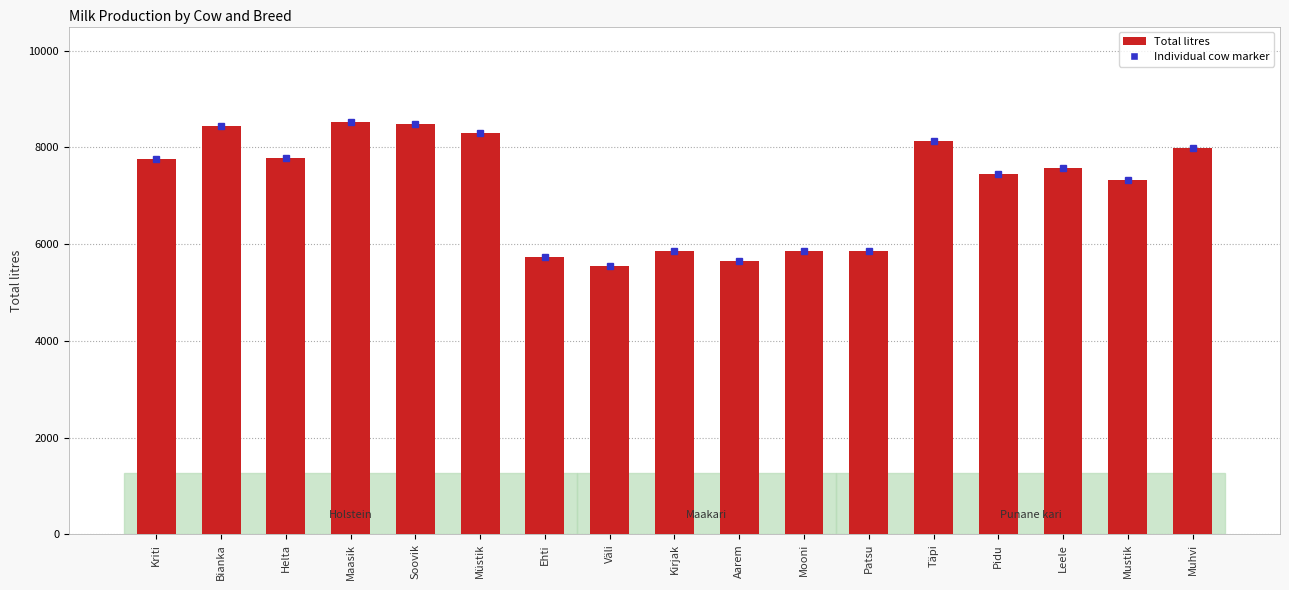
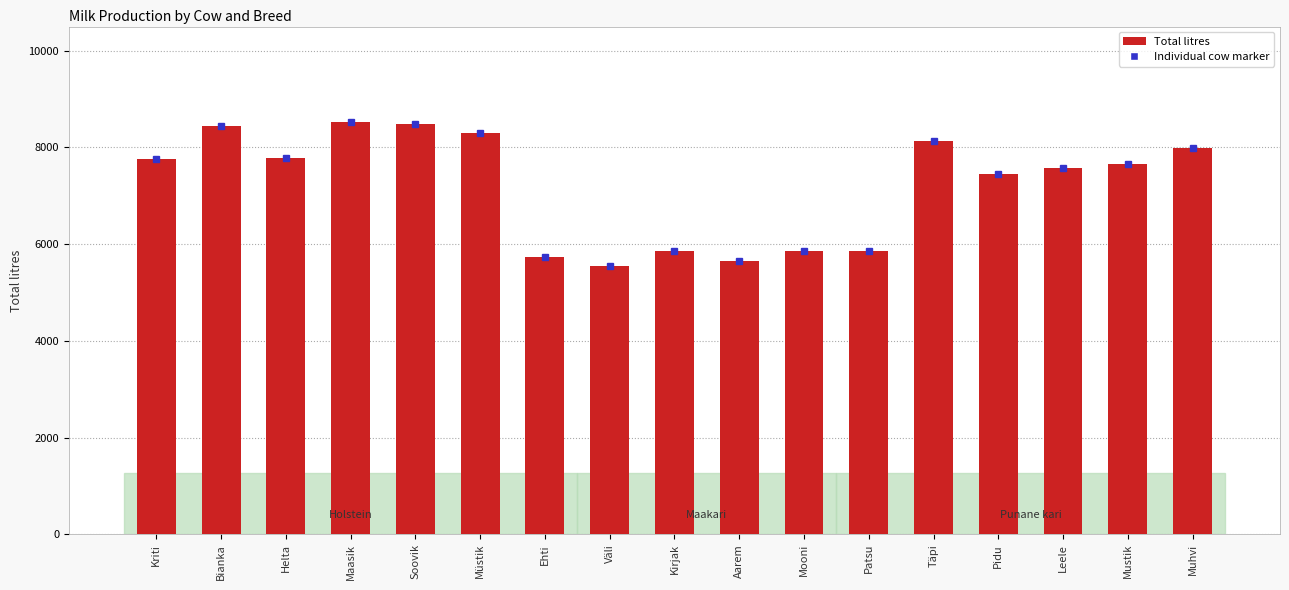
  {
    "Total litres": {
      "Kriti": 7800,
      "Bianka": 8400,
      "Helta": 7800,
      "Maasik": 8500,
      "Soovik": 8500,
      "Müstik": 8300,
      "Ehti": 5700,
      "Väli": 5500,
      "Kirjak": 5900,
      "Aarem": 5600,
      "Mooni": 5900,
      "Patsu": 5900,
      "Täpi": 8100,
      "Pidu": 7500,
      "Leele": 7600,
-     "Mustik": 7300,
+     "Mustik": 7600,
      "Muhvi": 8000
    }
  }
